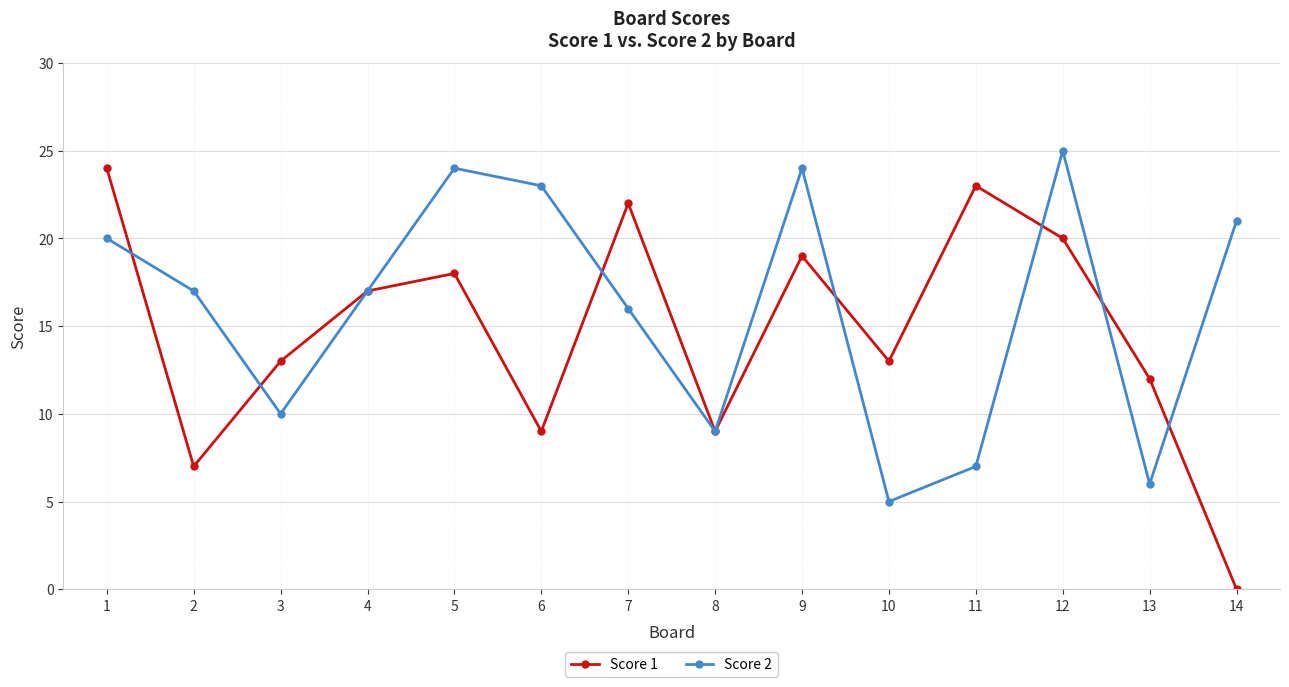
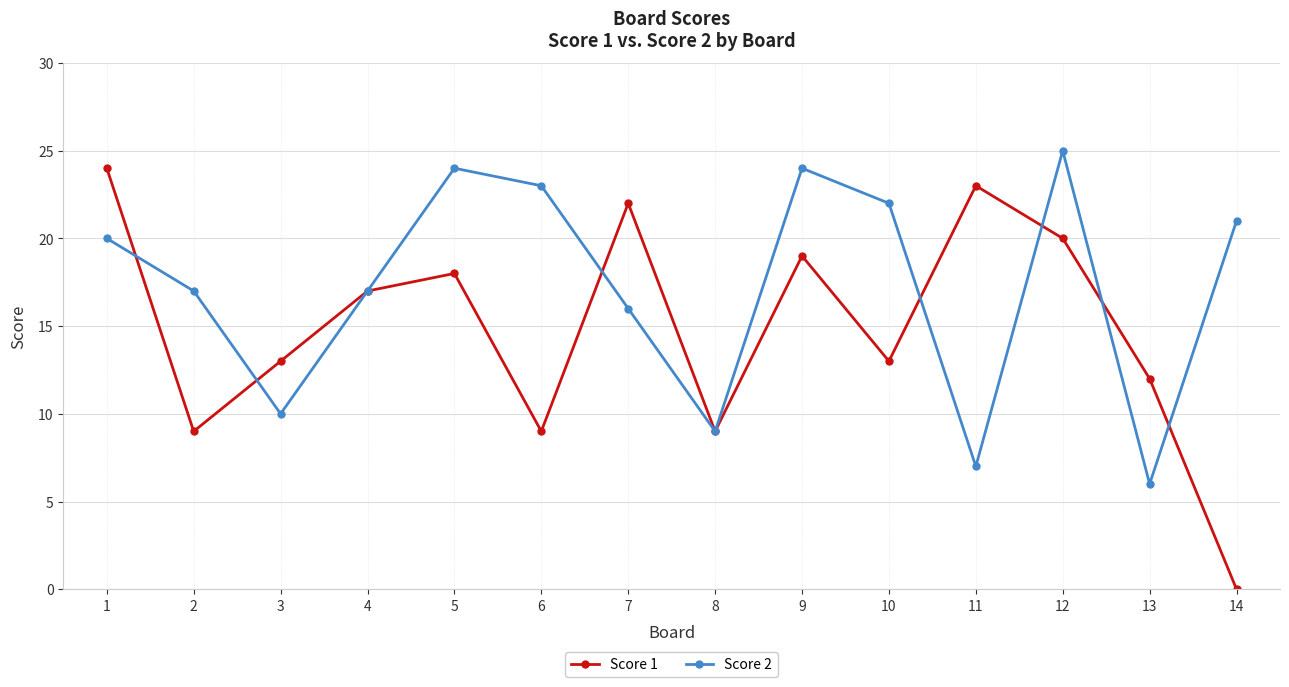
  {
    "Score 1": {
      "1": 24,
-     "2": 7,
+     "2": 9,
      "3": 13,
      "5": 18,
      "6": 9,
      "7": 22,
      "9": 19,
      "10": 13,
      "11": 23,
      "12": 20,
      "13": 12,
      "14": 0
    },
    "Score 2": {
      "1": 20,
      "2": 17,
      "3": 10,
      "5": 24,
      "6": 23,
      "7": 16,
      "9": 24,
-     "10": 5,
+     "10": 22,
      "11": 7,
      "12": 25,
      "13": 6,
      "14": 21
    }
  }
